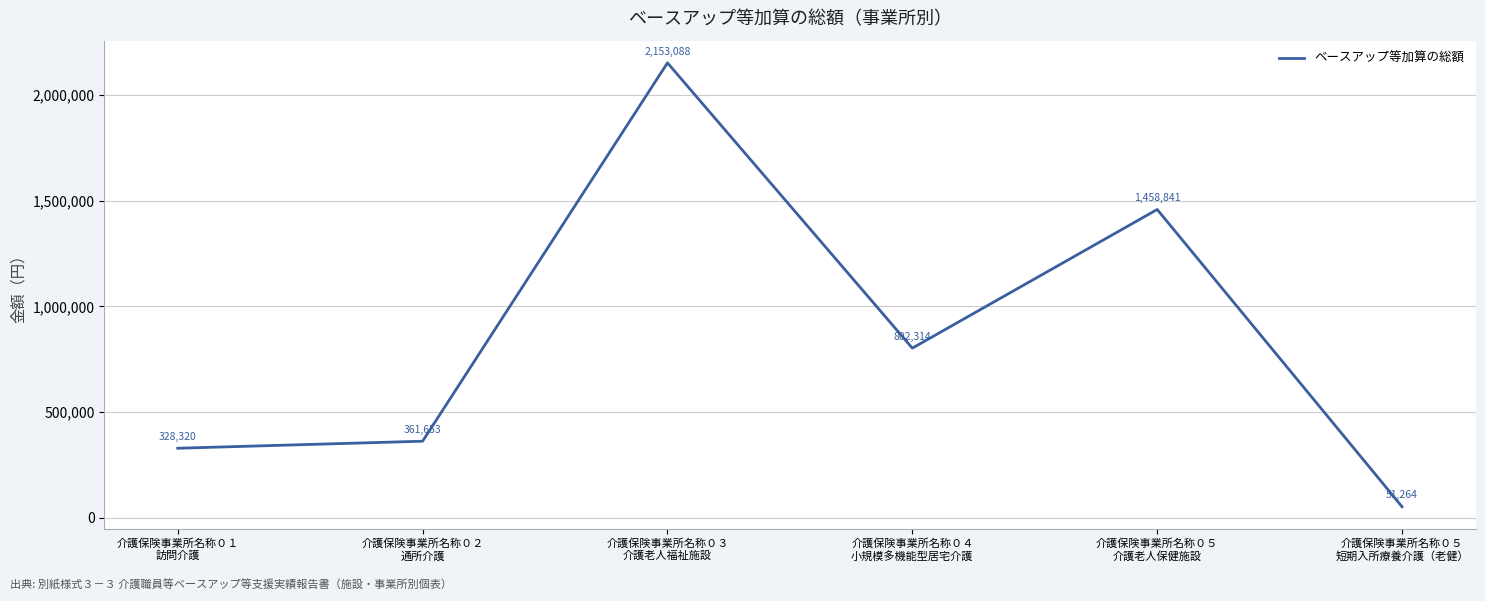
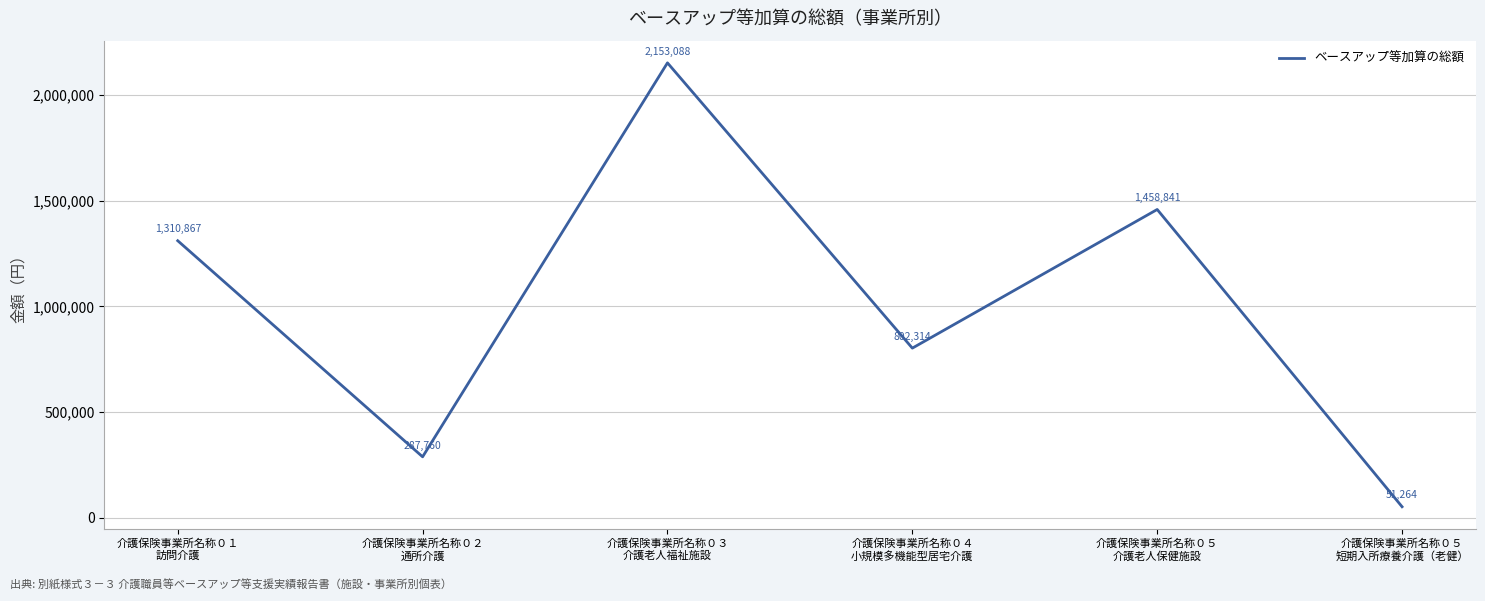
  {
-   "介護保険事業所名称０１ 訪問介護": "328,320",
-   "介護保険事業所名称０２ 通所介護": "361,653",
+   "介護保険事業所名称０１ 訪問介護": "1,310,867",
+   "介護保険事業所名称０２ 通所介護": "287,760",
    "介護保険事業所名称０３ 介護老人福祉施設": "2,153,088",
    "介護保険事業所名称０４ 小規模多機能型居宅介護": "802,314",
    "介護保険事業所名称０５ 介護老人保健施設": "1,458,841",
    "介護保険事業所名称０５ 短期入所療養介護（老健）": "51,264"
  }
